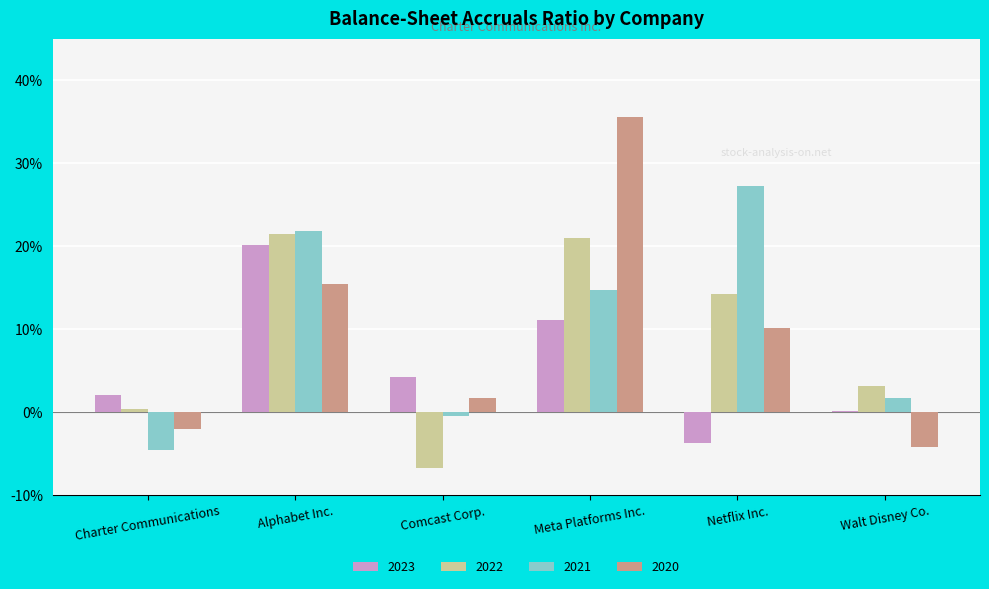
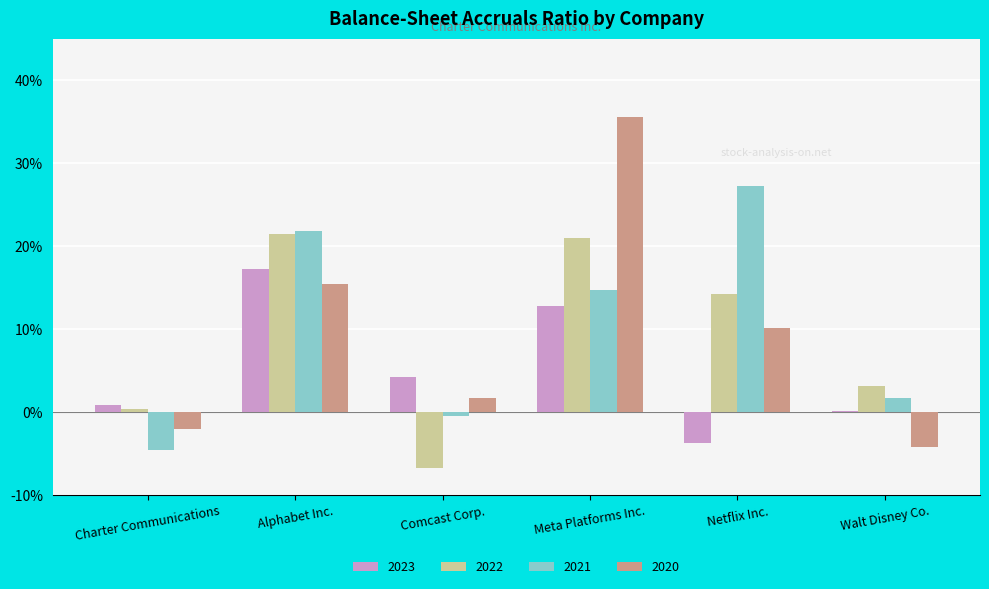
  {
    "2023": {
-     "Charter Communications": "2%",
-     "Alphabet Inc.": "20%",
+     "Charter Communications": "1%",
+     "Alphabet Inc.": "17%",
      "Comcast Corp.": "4%",
-     "Meta Platforms Inc.": "11%",
+     "Meta Platforms Inc.": "13%",
      "Netflix Inc.": "-4%"
    },
    "2021": {
      "Charter Communications": "-5%",
      "Alphabet Inc.": "22%",
      "Comcast Corp.": "0%",
      "Meta Platforms Inc.": "15%",
      "Netflix Inc.": "27%",
      "Walt Disney Co.": "2%"
    }
  }
